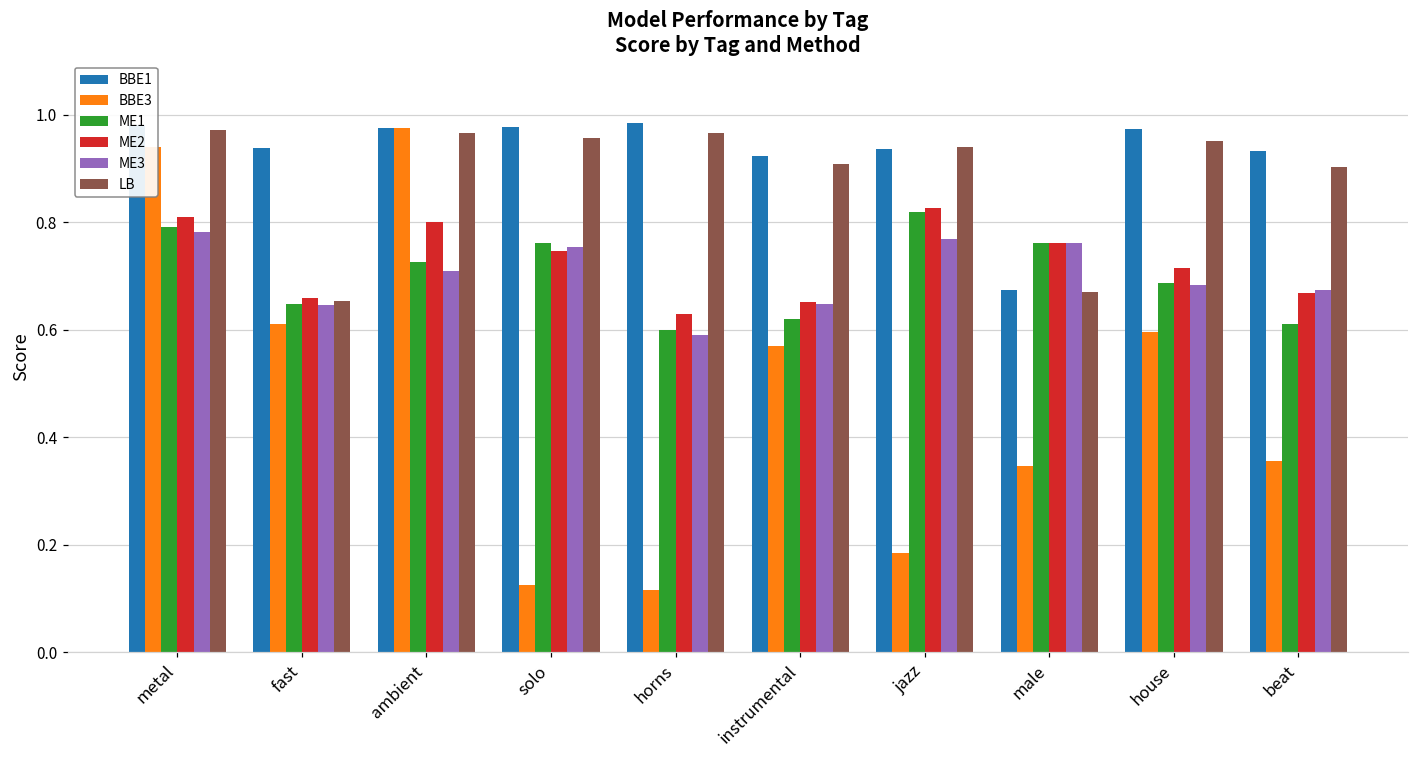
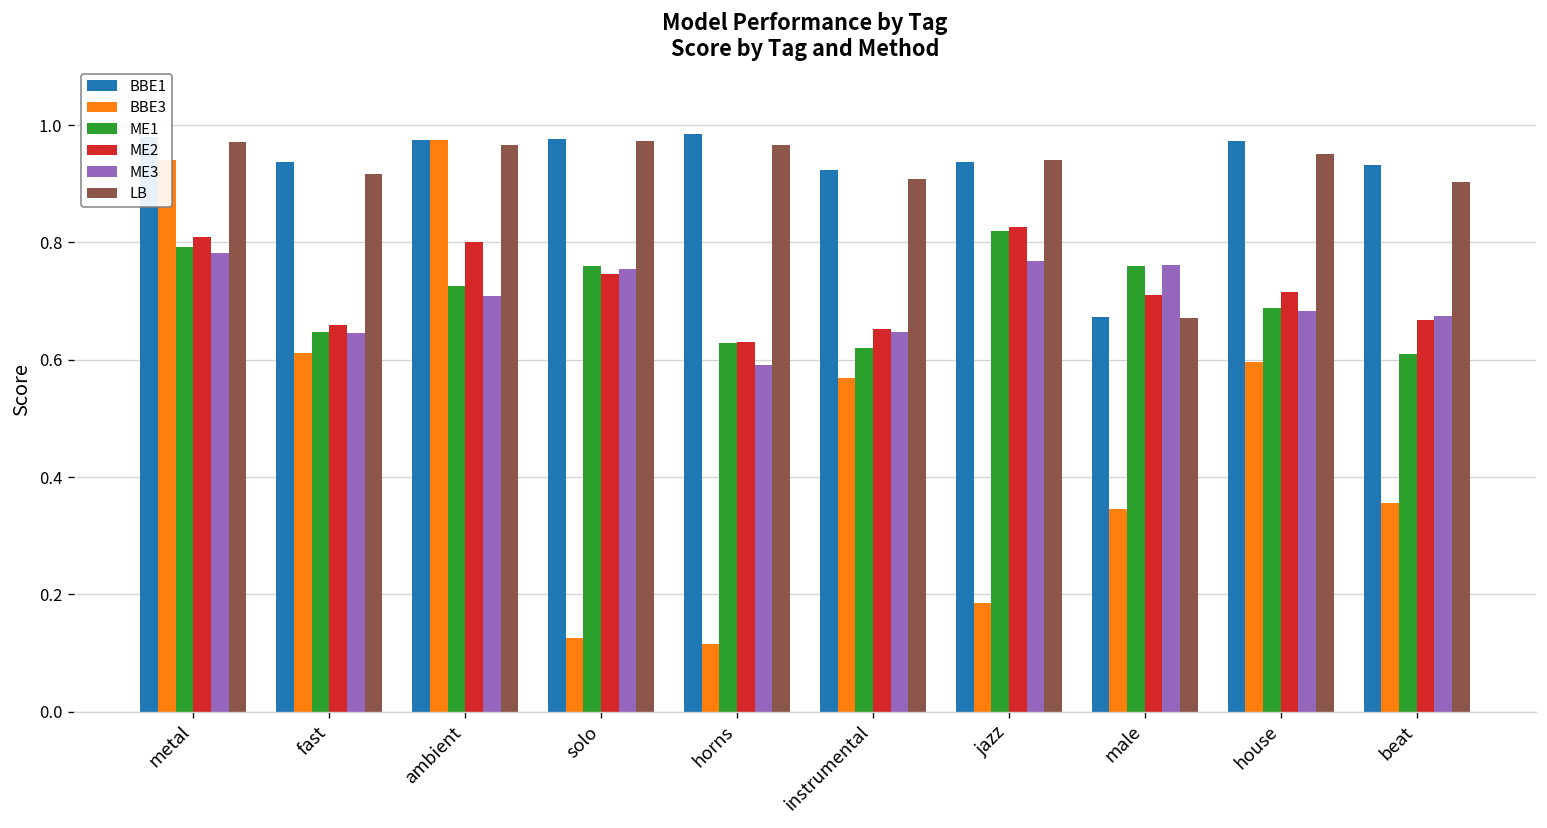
  {
    "BBE1": {
      "fast": 0.94,
      "ambient": 0.98,
      "solo": 0.98,
      "horns": 0.98,
      "instrumental": 0.92,
      "jazz": 0.94,
      "male": 0.67,
      "house": 0.97,
      "beat": 0.93
    },
    "BBE3": {
      "fast": 0.61,
      "ambient": 0.98,
      "solo": 0.13,
      "horns": 0.12,
      "instrumental": 0.57,
      "jazz": 0.18,
      "male": 0.35,
      "house": 0.60,
      "beat": 0.36
    },
    "ME1": {
      "metal": 0.79,
      "fast": 0.65,
      "ambient": 0.73,
      "solo": 0.76,
-     "horns": 0.60,
+     "horns": 0.63,
      "instrumental": 0.62,
      "jazz": 0.82,
      "male": 0.76,
      "house": 0.69,
      "beat": 0.61
    },
    "ME2": {
      "metal": 0.81,
      "fast": 0.66,
      "ambient": 0.80,
      "solo": 0.75,
      "horns": 0.63,
      "instrumental": 0.65,
      "jazz": 0.83,
-     "male": 0.76,
+     "male": 0.71,
      "house": 0.71,
      "beat": 0.67
    },
    "ME3": {
      "metal": 0.78,
      "fast": 0.65,
      "ambient": 0.71,
      "solo": 0.75,
      "horns": 0.59,
      "instrumental": 0.65,
      "jazz": 0.77,
      "male": 0.76,
      "house": 0.68,
      "beat": 0.67
    },
    "LB": {
      "metal": 0.97,
-     "fast": 0.65,
+     "fast": 0.92,
      "ambient": 0.97,
-     "solo": 0.96,
+     "solo": 0.97,
      "horns": 0.97,
      "instrumental": 0.91,
      "jazz": 0.94,
      "male": 0.67,
      "house": 0.95,
      "beat": 0.90
    }
  }
